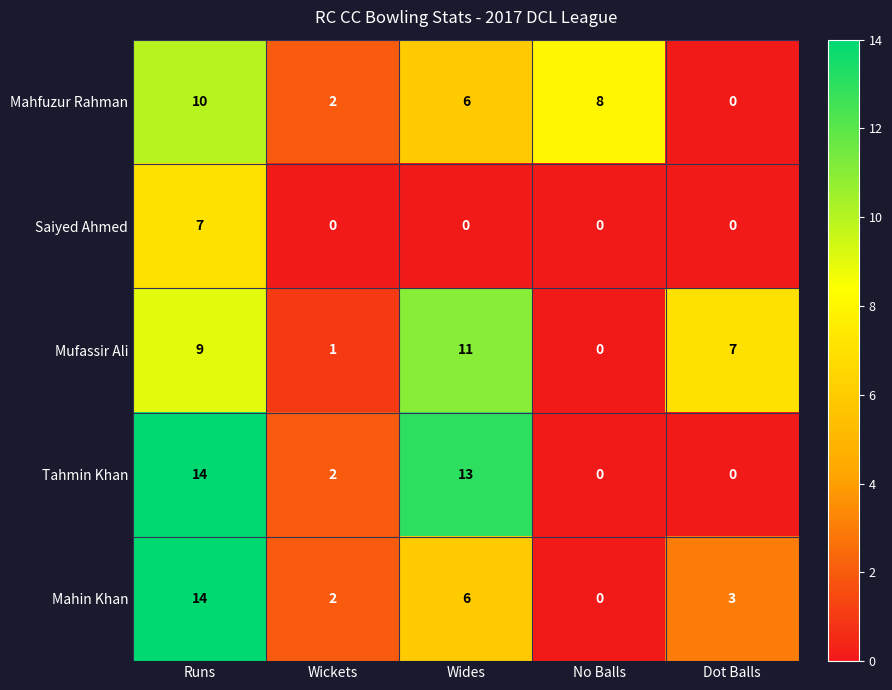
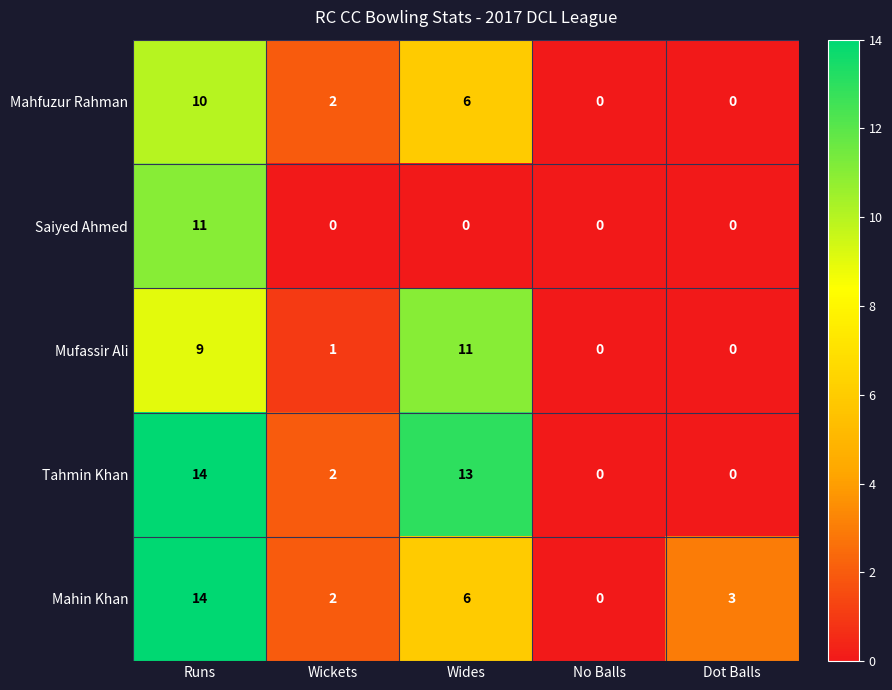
  {
    "Mahfuzur Rahman": {
      "Runs": 10,
      "Wickets": 2,
      "Wides": 6,
-     "No Balls": 8,
+     "No Balls": 0,
      "Dot Balls": 0
    },
    "Saiyed Ahmed": {
-     "Runs": 7,
+     "Runs": 11,
      "Wickets": 0,
      "Wides": 0,
      "No Balls": 0,
      "Dot Balls": 0
    },
    "Mufassir Ali": {
      "Runs": 9,
      "Wickets": 1,
      "Wides": 11,
      "No Balls": 0,
-     "Dot Balls": 7
+     "Dot Balls": 0
    },
    "Tahmin Khan": {
      "Runs": 14,
      "Wickets": 2,
      "Wides": 13,
      "No Balls": 0,
      "Dot Balls": 0
    },
    "Mahin Khan": {
      "Runs": 14,
      "Wickets": 2,
      "Wides": 6,
      "No Balls": 0,
      "Dot Balls": 3
    }
  }
